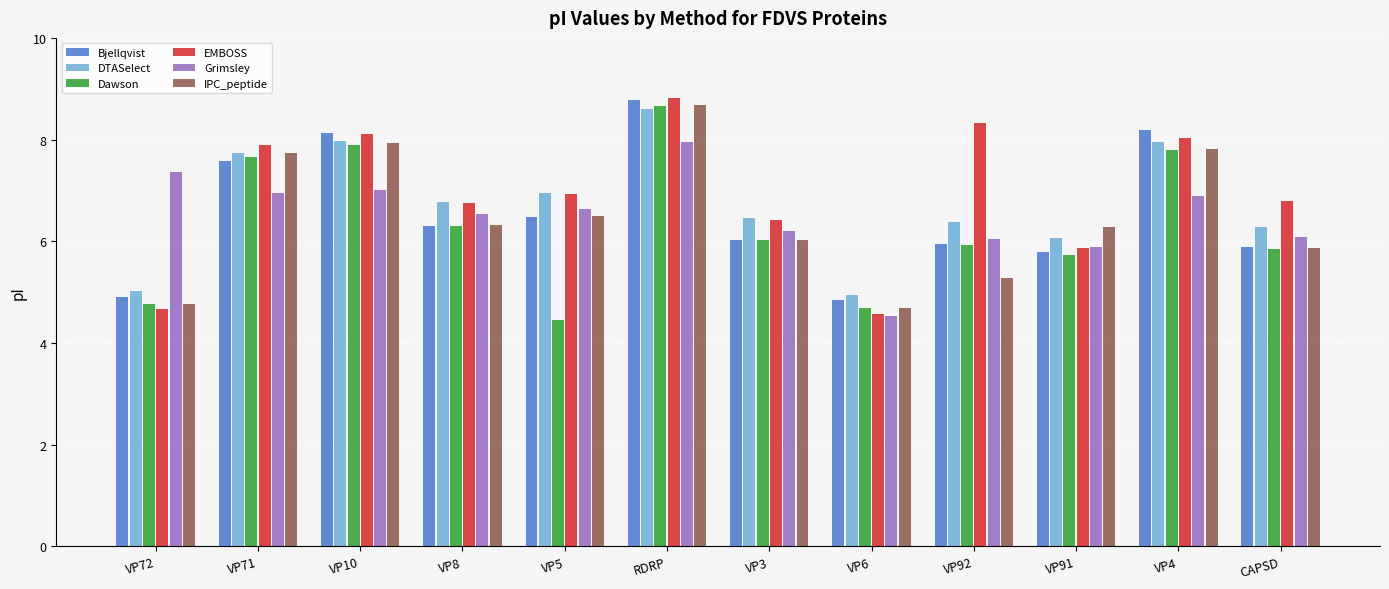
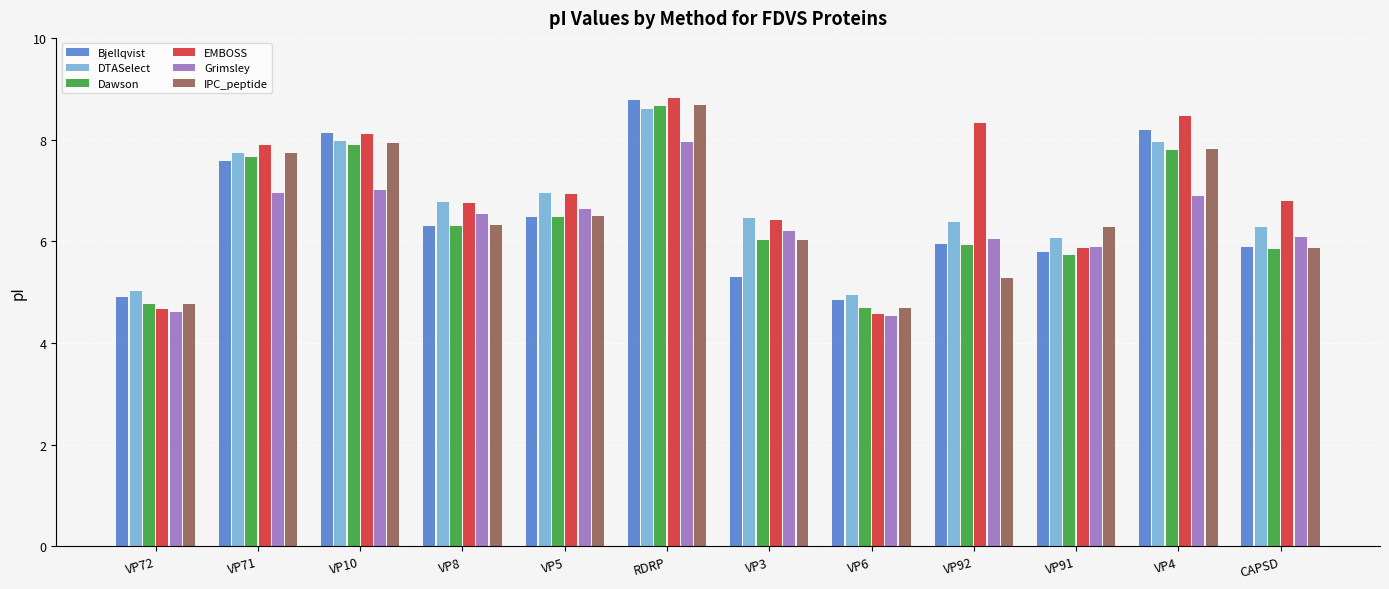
  {
    "Bjellqvist": {
      "VP72": 4.9,
      "VP71": 7.6,
      "VP10": 8.1,
      "VP8": 6.3,
      "VP5": 6.5,
      "RDRP": 8.8,
-     "VP3": 6.0,
+     "VP3": 5.3,
      "VP6": 4.8,
      "VP92": 5.9,
      "VP91": 5.8,
      "VP4": 8.2,
      "CAPSD": 5.9
    },
    "DTASelect": {
      "VP72": 5.0,
      "VP71": 7.7,
      "VP10": 8.0,
      "VP8": 6.8,
      "VP5": 6.9,
      "RDRP": 8.6,
      "VP3": 6.5,
      "VP6": 4.9,
      "VP92": 6.4,
      "VP91": 6.1,
      "VP4": 8.0,
      "CAPSD": 6.3
    },
    "Dawson": {
      "VP72": 4.8,
      "VP71": 7.7,
      "VP10": 7.9,
      "VP8": 6.3,
-     "VP5": 4.5,
+     "VP5": 6.5,
      "RDRP": 8.7,
      "VP3": 6.0,
      "VP6": 4.7,
      "VP92": 5.9,
      "VP91": 5.7,
      "VP4": 7.8,
      "CAPSD": 5.9
    },
    "EMBOSS": {
      "VP72": 4.7,
      "VP71": 7.9,
      "VP10": 8.1,
      "VP8": 6.8,
      "VP5": 6.9,
      "RDRP": 8.8,
      "VP3": 6.4,
      "VP6": 4.6,
      "VP92": 8.3,
      "VP91": 5.9,
-     "VP4": 8.0,
+     "VP4": 8.5,
      "CAPSD": 6.8
    },
    "Grimsley": {
-     "VP72": 7.4,
+     "VP72": 4.6,
      "VP71": 7.0,
      "VP10": 7.0,
      "VP8": 6.5,
      "VP5": 6.6,
      "RDRP": 8.0,
      "VP3": 6.2,
      "VP6": 4.5,
      "VP92": 6.0,
      "VP91": 5.9,
      "VP4": 6.9,
      "CAPSD": 6.1
    },
    "IPC_peptide": {
      "VP72": 4.8,
      "VP71": 7.7,
      "VP10": 7.9,
      "VP8": 6.3,
      "VP5": 6.5,
      "RDRP": 8.7,
      "VP3": 6.0,
      "VP6": 4.7,
      "VP92": 5.3,
      "VP91": 6.3,
      "VP4": 7.8,
      "CAPSD": 5.9
    }
  }
